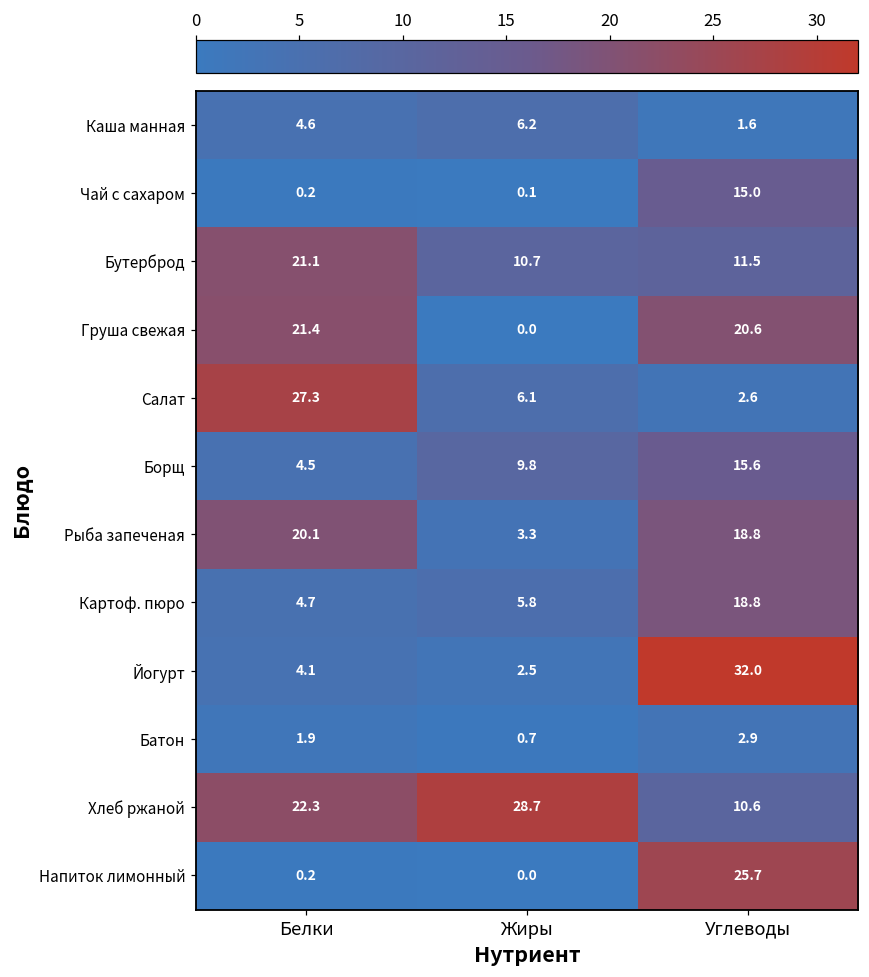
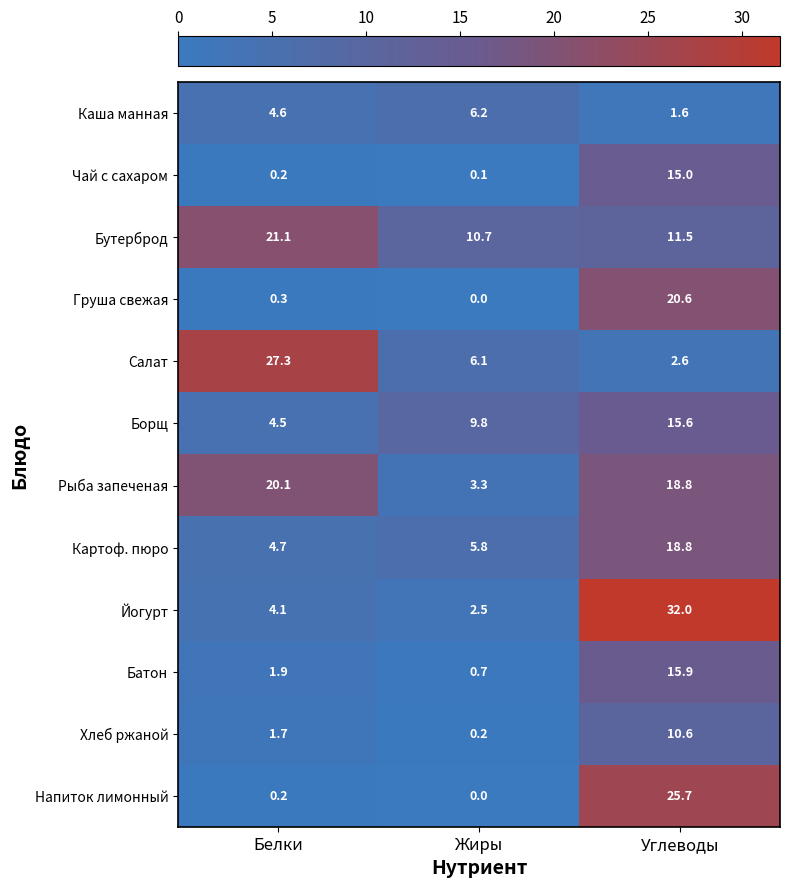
  {
    "Каша манная": {
      "Белки": 4.6,
      "Жиры": 6.2,
      "Углеводы": 1.6
    },
    "Чай с сахаром": {
      "Белки": 0.2,
      "Жиры": 0.1,
      "Углеводы": 15.0
    },
    "Бутерброд": {
      "Белки": 21.1,
      "Жиры": 10.7,
      "Углеводы": 11.5
    },
    "Груша свежая": {
-     "Белки": 21.4,
+     "Белки": 0.3,
      "Жиры": 0.0,
      "Углеводы": 20.6
    },
    "Салат": {
      "Белки": 27.3,
      "Жиры": 6.1,
      "Углеводы": 2.6
    },
    "Борщ": {
      "Белки": 4.5,
      "Жиры": 9.8,
      "Углеводы": 15.6
    },
    "Рыба запеченая": {
      "Белки": 20.1,
      "Жиры": 3.3,
      "Углеводы": 18.8
    },
    "Картоф. пюро": {
      "Белки": 4.7,
      "Жиры": 5.8,
      "Углеводы": 18.8
    },
    "Йогурт": {
      "Белки": 4.1,
      "Жиры": 2.5,
      "Углеводы": 32.0
    },
    "Батон": {
      "Белки": 1.9,
      "Жиры": 0.7,
-     "Углеводы": 2.9
+     "Углеводы": 15.9
    },
    "Хлеб ржаной": {
-     "Белки": 22.3,
-     "Жиры": 28.7,
+     "Белки": 1.7,
+     "Жиры": 0.2,
      "Углеводы": 10.6
    },
    "Напиток лимонный": {
      "Белки": 0.2,
      "Жиры": 0.0,
      "Углеводы": 25.7
    }
  }
